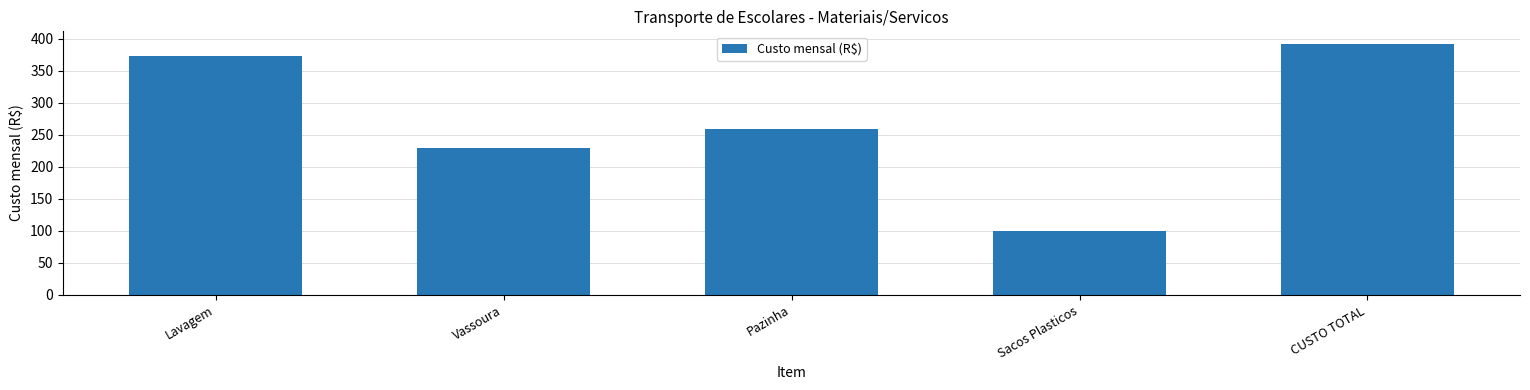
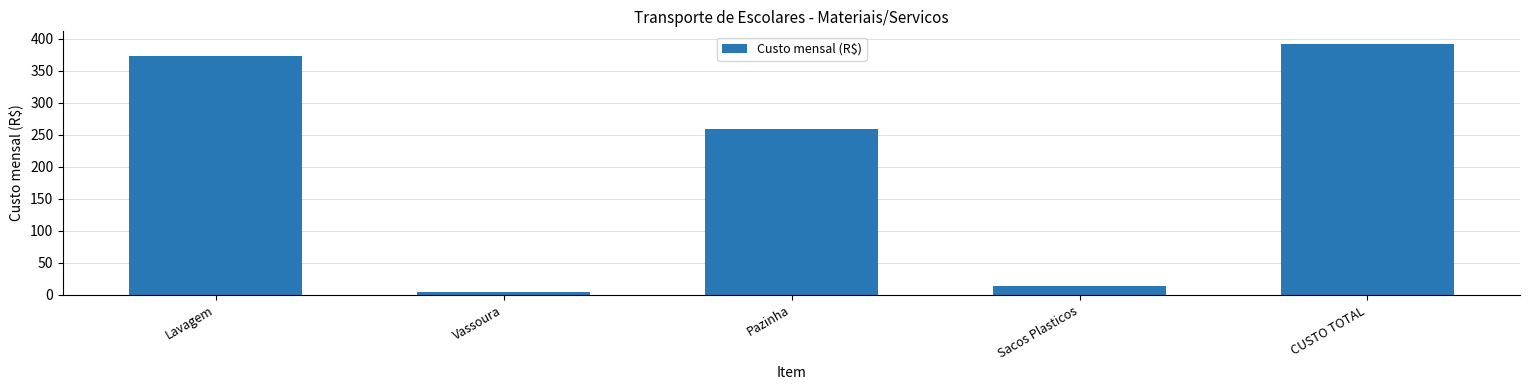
  {
    "Lavagem": 370,
-   "Vassoura": 230,
+   "Vassoura": 0,
    "Pazinha": 260,
-   "Sacos Plasticos": 100,
+   "Sacos Plasticos": 10,
    "CUSTO TOTAL": 390
  }
